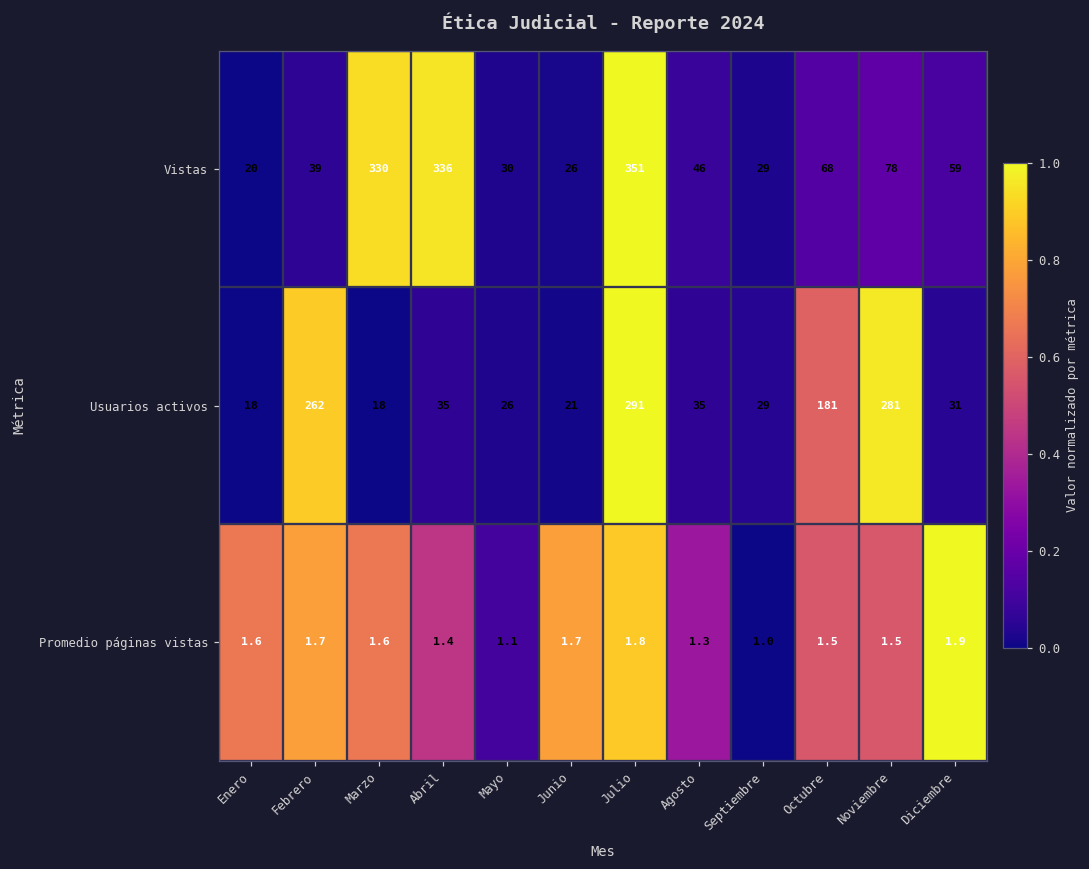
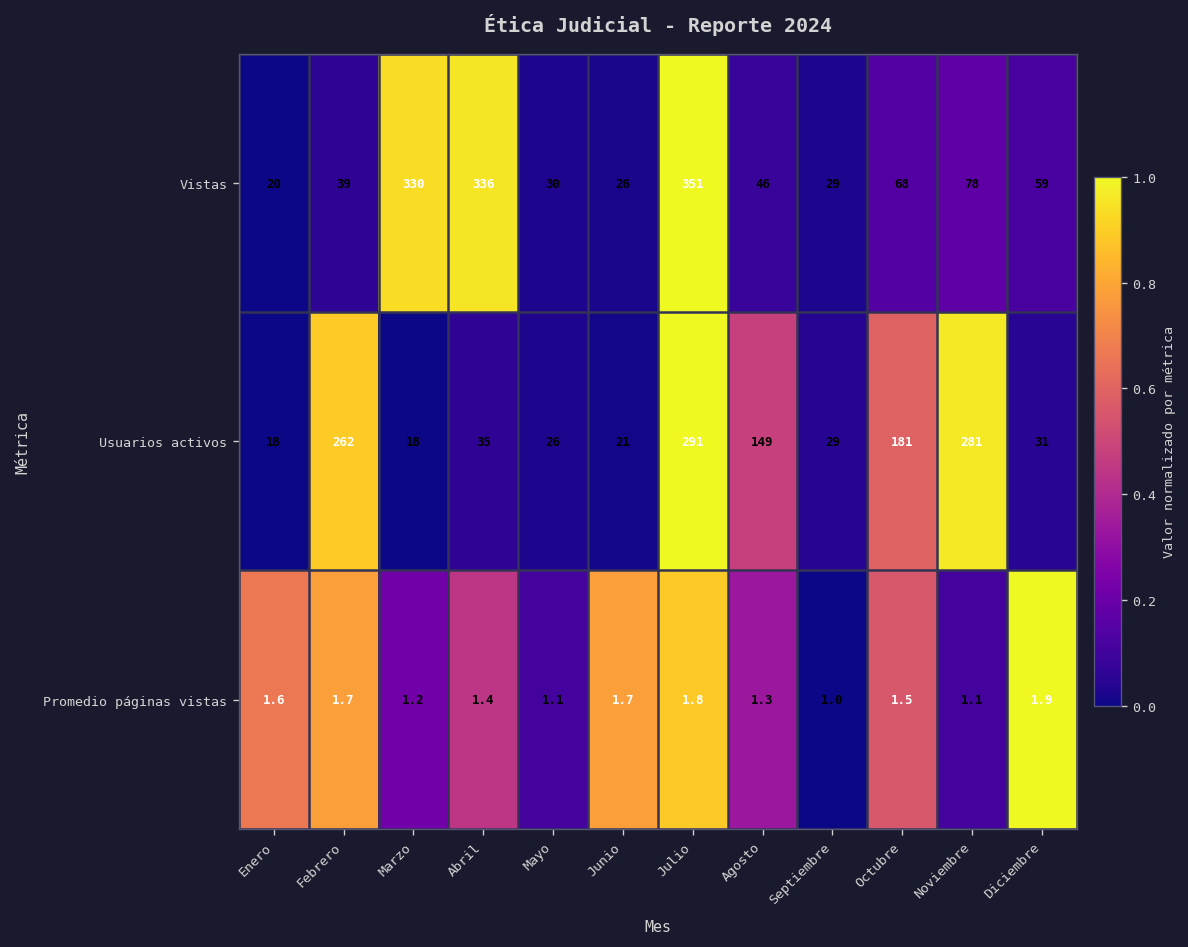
  {
    "Vistas": {
      "Enero": 20,
      "Febrero": 39,
      "Marzo": 330,
      "Abril": 336,
      "Mayo": 30,
      "Junio": 26,
      "Julio": 351,
      "Agosto": 46,
      "Septiembre": 29,
      "Octubre": 68,
      "Noviembre": 78,
      "Diciembre": 59
    },
    "Usuarios activos": {
      "Enero": 18,
      "Febrero": 262,
      "Marzo": 18,
      "Abril": 35,
      "Mayo": 26,
      "Junio": 21,
      "Julio": 291,
-     "Agosto": 35,
+     "Agosto": 149,
      "Septiembre": 29,
      "Octubre": 181,
      "Noviembre": 281,
      "Diciembre": 31
    },
    "Promedio páginas vistas": {
      "Enero": 1.6,
      "Febrero": 1.7,
-     "Marzo": 1.6,
+     "Marzo": 1.2,
      "Abril": 1.4,
      "Mayo": 1.1,
      "Junio": 1.7,
      "Julio": 1.8,
      "Agosto": 1.3,
      "Septiembre": 1.0,
      "Octubre": 1.5,
-     "Noviembre": 1.5,
+     "Noviembre": 1.1,
      "Diciembre": 1.9
    }
  }
